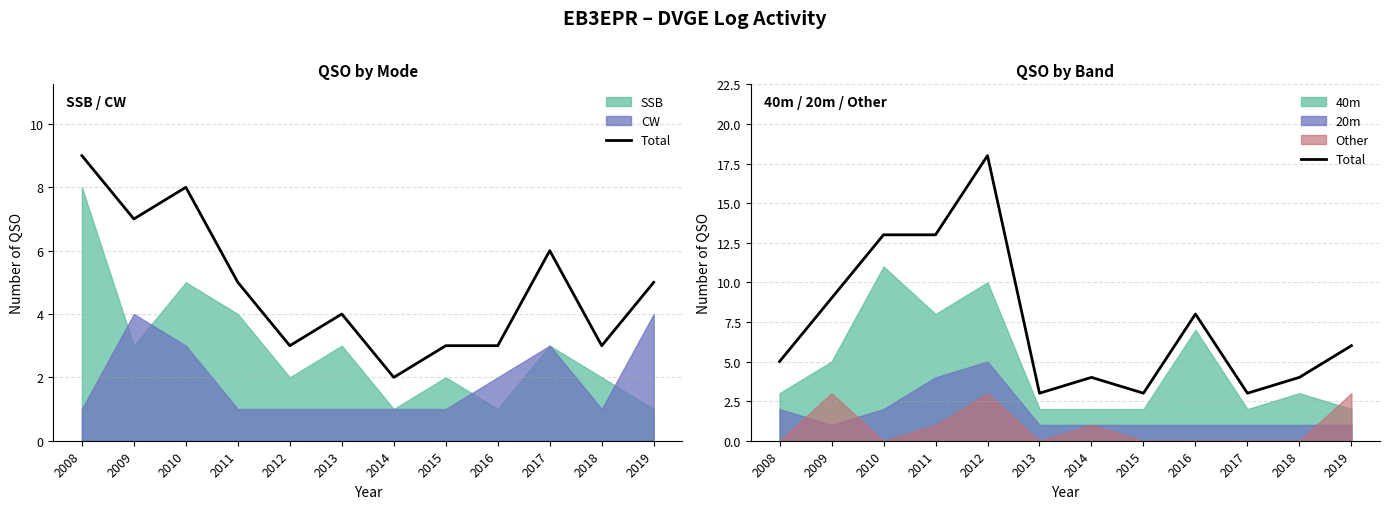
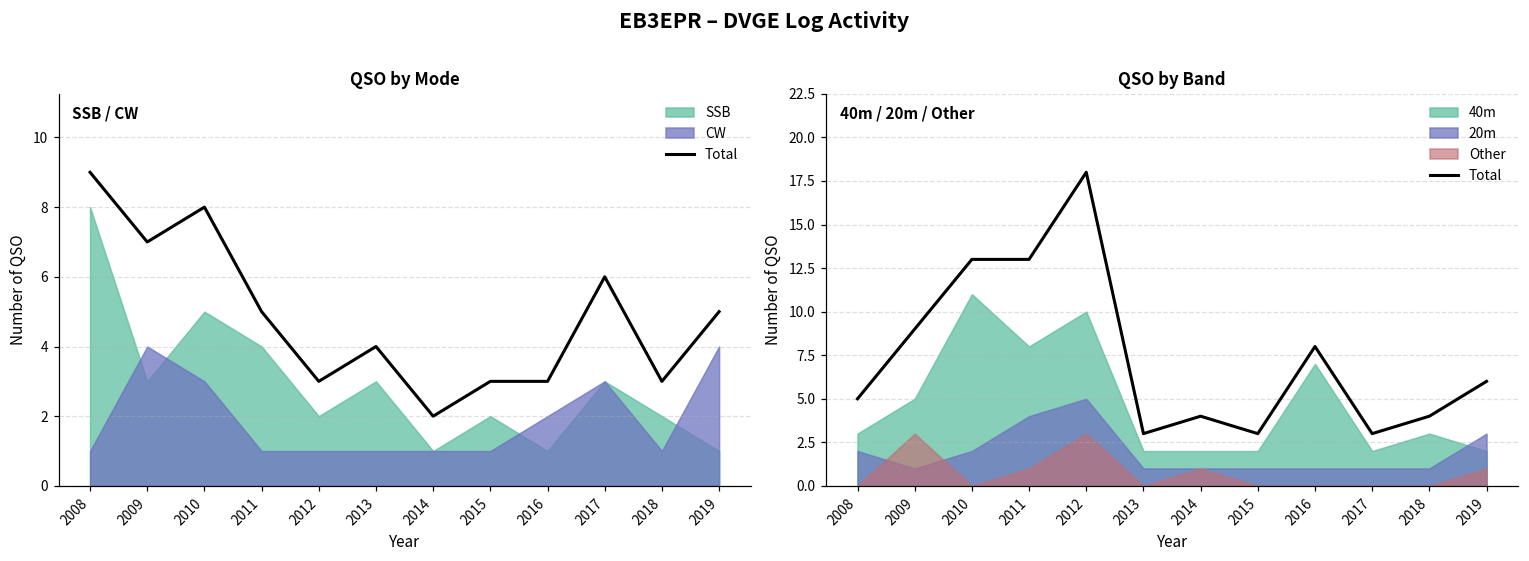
  {
    "QSO by Mode": {
      "Total": {
        "2008": 9.0,
        "2009": 7.0,
        "2010": 8.0,
        "2011": 5.0,
        "2012": 3.0,
        "2013": 4.0,
        "2014": 2.0,
        "2015": 3.0,
        "2016": 3.0,
        "2017": 6.0,
        "2018": 3.0,
        "2019": 5.0
      },
      "SSB": {
        "2008": 8.0,
        "2009": 3.0,
        "2010": 5.0,
        "2011": 4.0,
        "2012": 2.0,
        "2013": 3.0,
        "2015": 2.0,
        "2016": 1.0,
        "2018": 2.0,
        "2019": 1.0
      },
      "CW": {
        "2008": 1.0,
        "2009": 4.0,
        "2010": 3.0,
        "2011": 1.0,
        "2012": 1.0,
        "2013": 1.0,
        "2015": 1.0,
        "2016": 2.0,
        "2018": 1.0,
        "2019": 4.0
      }
    },
    "QSO by Band": {
      "Total": {
        "2008": 5,
        "2009": 9,
        "2010": 13,
        "2011": 13,
        "2012": 18,
        "2013": 3,
        "2014": 4,
        "2015": 3,
        "2016": 8,
        "2017": 3,
        "2018": 4,
        "2019": 6
      },
      "40m": {
        "2008": 3,
        "2009": 5,
        "2010": 11,
        "2011": 8,
        "2012": 10,
        "2013": 2,
        "2014": 2,
        "2015": 2,
        "2016": 7,
        "2017": 2,
        "2018": 3,
        "2019": 2
      },
      "20m": {
        "2008": 2,
        "2009": 1,
        "2010": 2,
        "2011": 4,
        "2012": 5,
        "2013": 1,
        "2015": 1,
        "2016": 1,
        "2017": 1,
        "2018": 1,
-       "2019": 1
+       "2019": 3
      },
      "Other": {
        "2008": 0,
        "2009": 3,
        "2010": 0,
        "2011": 1,
        "2012": 3,
        "2013": 0,
        "2015": 0,
        "2016": 0,
        "2017": 0,
        "2018": 0,
-       "2019": 3
+       "2019": 1
      }
    }
  }
